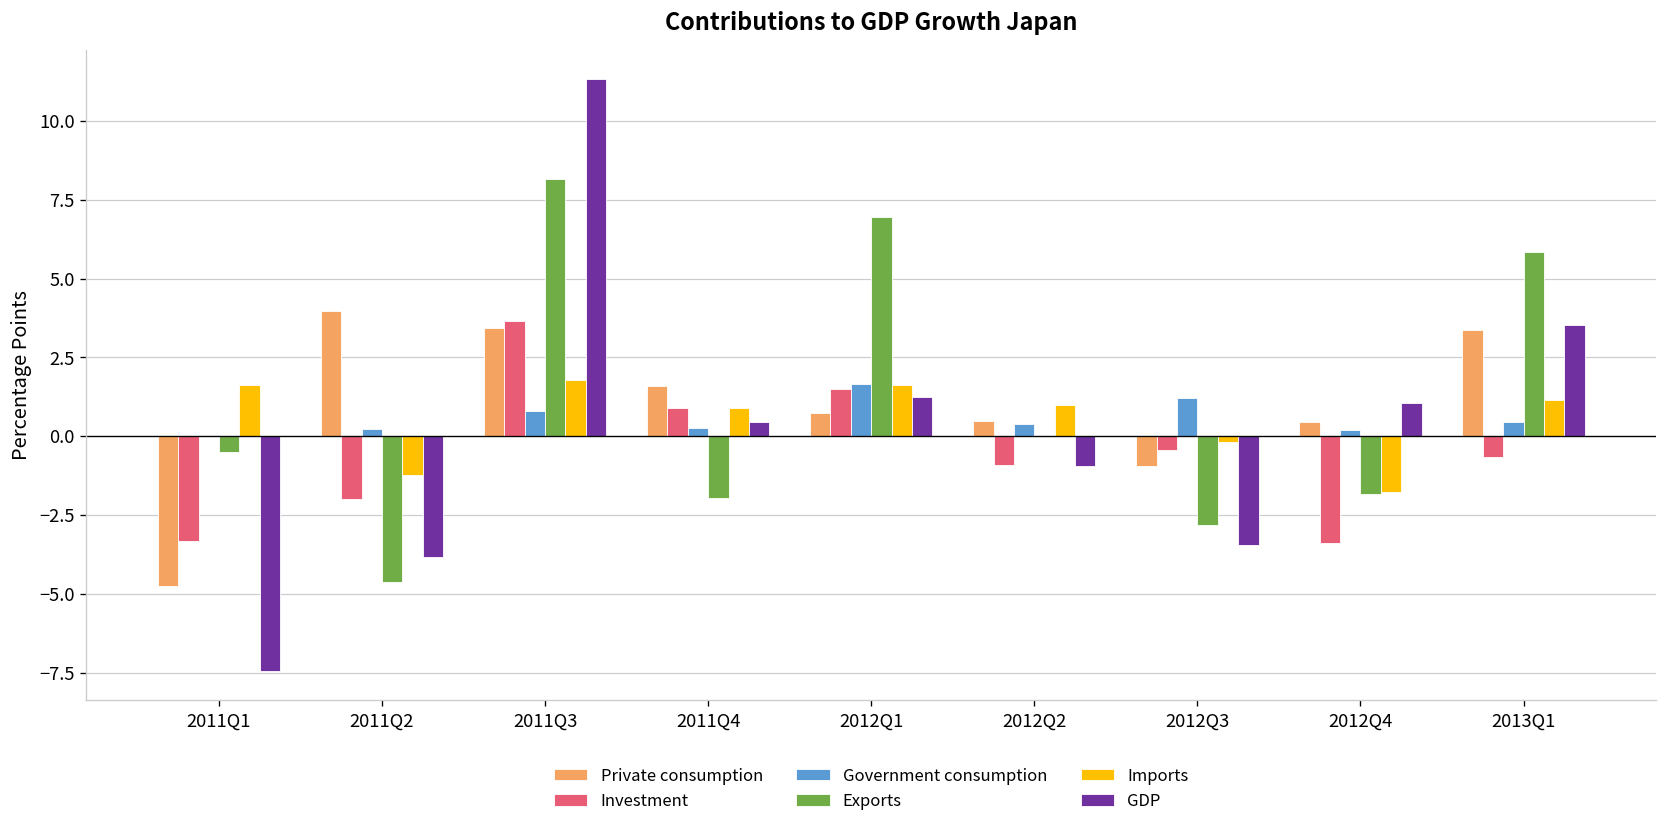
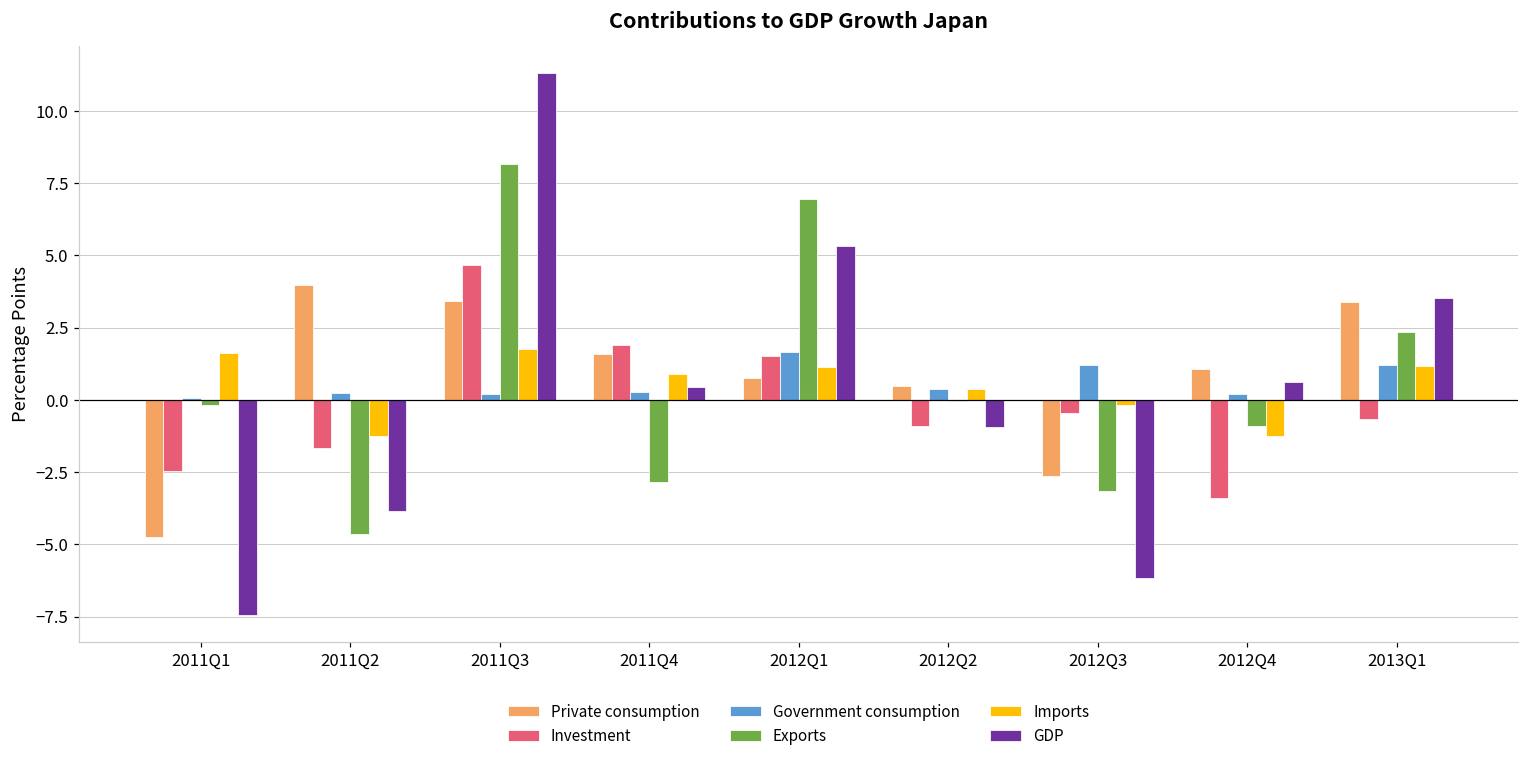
  {
    "Private consumption": {
      "2011Q1": -4.8,
      "2011Q2": 4.0,
      "2011Q3": 3.4,
      "2011Q4": 1.6,
      "2012Q1": 0.7,
      "2012Q2": 0.5,
-     "2012Q3": -1.0,
-     "2012Q4": 0.4,
+     "2012Q3": -2.6,
+     "2012Q4": 1.1,
      "2013Q1": 3.4
    },
    "Investment": {
-     "2011Q1": -3.3,
-     "2011Q2": -2.0,
-     "2011Q3": 3.6,
-     "2011Q4": 0.9,
+     "2011Q1": -2.5,
+     "2011Q2": -1.7,
+     "2011Q3": 4.7,
+     "2011Q4": 1.9,
      "2012Q1": 1.5,
      "2012Q2": -0.9,
      "2012Q3": -0.5,
      "2012Q4": -3.4,
      "2013Q1": -0.7
    },
    "Government consumption": {
      "2011Q2": 0.2,
-     "2011Q3": 0.8,
+     "2011Q3": 0.2,
      "2011Q4": 0.3,
      "2012Q1": 1.6,
      "2012Q2": 0.4,
      "2012Q3": 1.2,
      "2012Q4": 0.2,
-     "2013Q1": 0.4
+     "2013Q1": 1.2
    },
    "Exports": {
-     "2011Q1": -0.5,
+     "2011Q1": -0.2,
      "2011Q2": -4.6,
      "2011Q3": 8.2,
-     "2011Q4": -2.0,
+     "2011Q4": -2.8,
      "2012Q1": 7.0,
-     "2012Q3": -2.8,
-     "2012Q4": -1.8,
-     "2013Q1": 5.8
+     "2012Q3": -3.2,
+     "2012Q4": -0.9,
+     "2013Q1": 2.3
    },
    "Imports": {
      "2011Q1": 1.6,
      "2011Q2": -1.2,
      "2011Q3": 1.8,
      "2011Q4": 0.9,
-     "2012Q1": 1.6,
-     "2012Q2": 1.0,
+     "2012Q1": 1.1,
+     "2012Q2": 0.4,
      "2012Q3": -0.2,
-     "2012Q4": -1.8,
+     "2012Q4": -1.2,
      "2013Q1": 1.2
    },
    "GDP": {
      "2011Q1": -7.4,
      "2011Q2": -3.8,
      "2011Q3": 11.3,
      "2011Q4": 0.4,
-     "2012Q1": 1.2,
+     "2012Q1": 5.3,
      "2012Q2": -0.9,
-     "2012Q3": -3.5,
-     "2012Q4": 1.0,
+     "2012Q3": -6.2,
+     "2012Q4": 0.6,
      "2013Q1": 3.5
    }
  }
